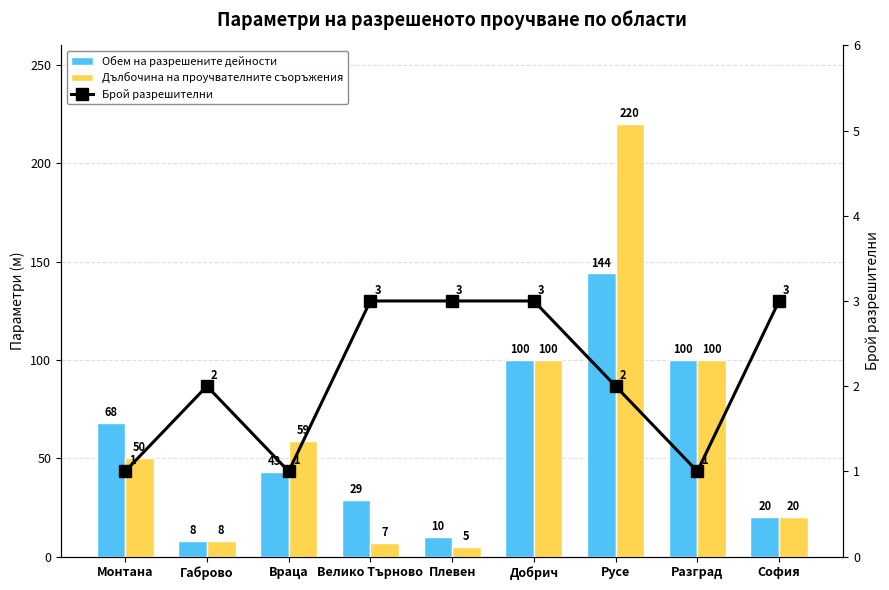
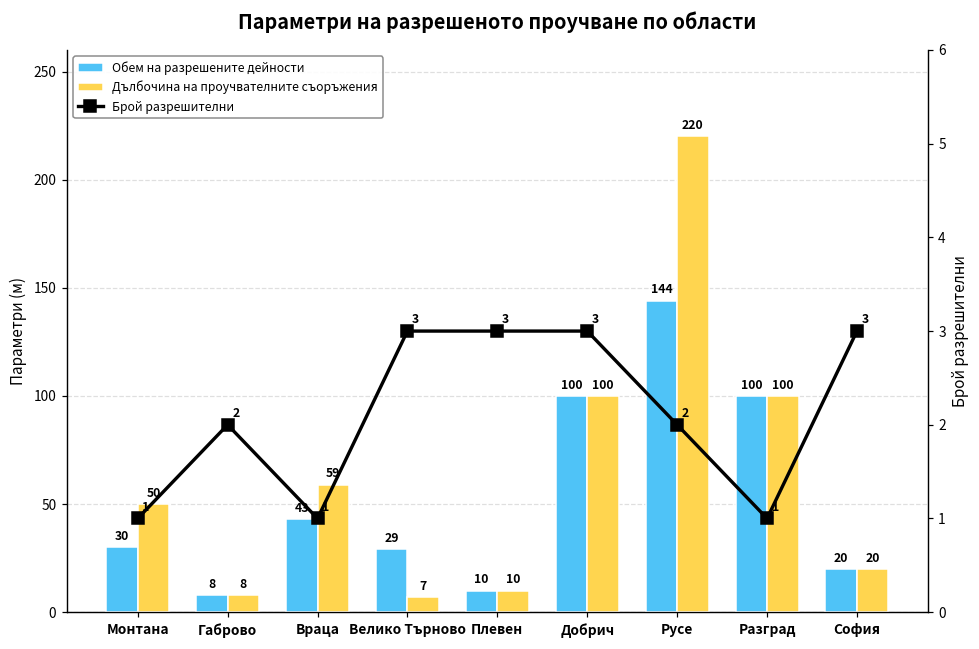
  {
    "Обем на разрешените дейности": {
-     "Монтана": 68,
+     "Монтана": 30,
      "Габрово": 8,
      "Враца": 43,
      "Велико Търново": 29,
      "Плевен": 10,
      "Добрич": 100,
      "Русе": 144,
      "Разград": 100,
      "София": 20
    },
    "Дълбочина на проучвателните съоръжения": {
      "Монтана": 50,
      "Габрово": 8,
      "Враца": 59,
      "Велико Търново": 7,
-     "Плевен": 5,
+     "Плевен": 10,
      "Добрич": 100,
      "Русе": 220,
      "Разград": 100,
      "София": 20
    },
    "Брой разрешителни": {
      "Монтана": 1,
      "Габрово": 2,
      "Враца": 1,
      "Велико Търново": 3,
      "Плевен": 3,
      "Добрич": 3,
      "Русе": 2,
      "Разград": 1,
      "София": 3
    }
  }
